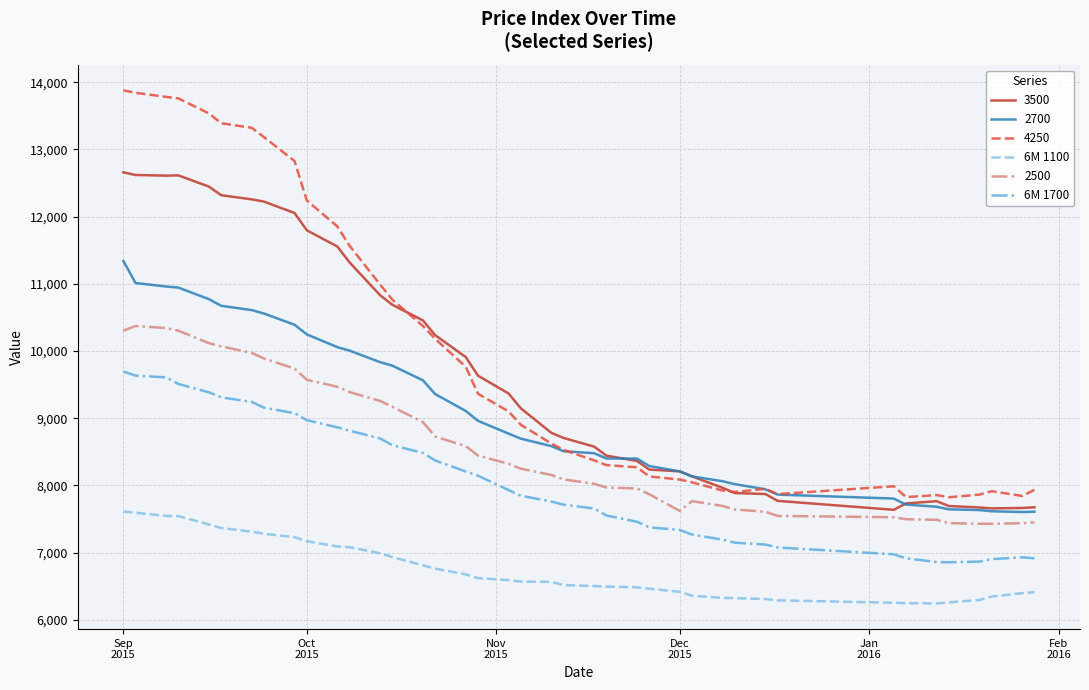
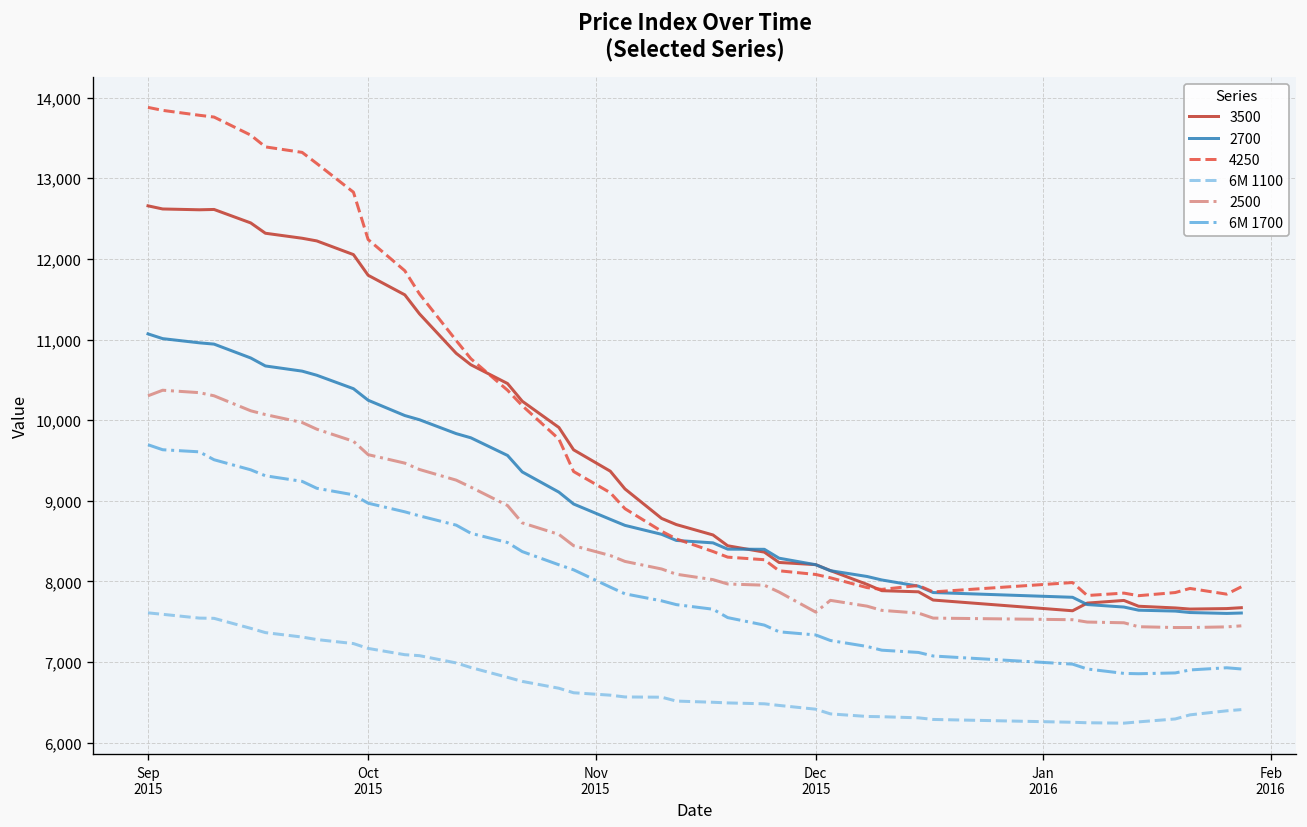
  {
    "2700": {
-     "Sep 2015": "11,300",
+     "Sep 2015": "11,100",
      "Oct 2015": "10,200"
    },
    "2500": {
      "Sep 2015": "10,300",
      "Oct 2015": "9,600",
      "Dec 2015": "7,600"
    }
  }
